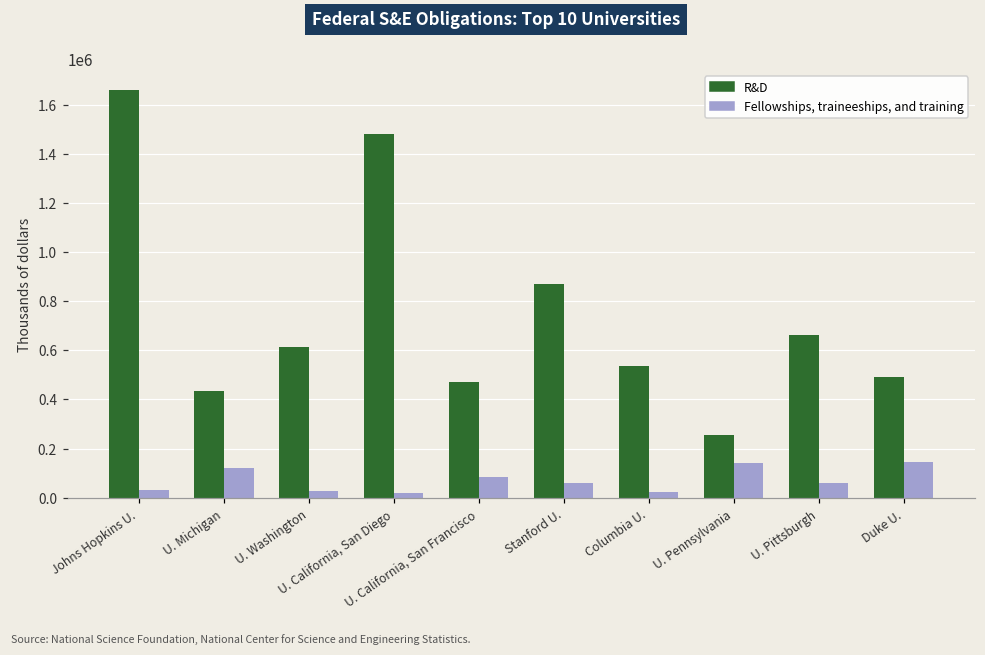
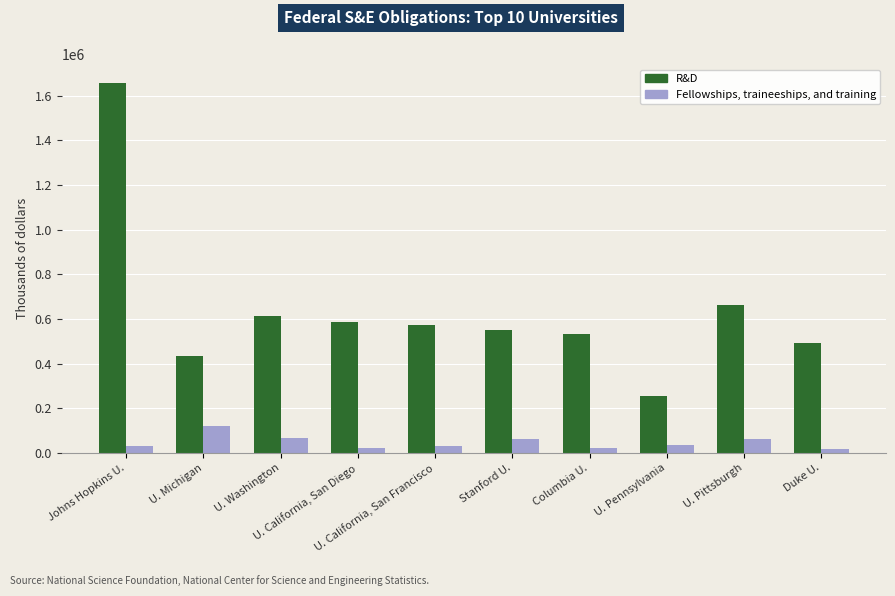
  {
    "R&D": {
      "Johns Hopkins U.": 1660000,
      "U. Michigan": 440000,
      "U. Washington": 610000,
-     "U. California, San Diego": 1480000,
-     "U. California, San Francisco": 470000,
-     "Stanford U.": 870000,
+     "U. California, San Diego": 590000,
+     "U. California, San Francisco": 570000,
+     "Stanford U.": 550000,
      "Columbia U.": 530000,
      "U. Pennsylvania": 260000,
      "U. Pittsburgh": 660000,
      "Duke U.": 490000
    },
    "Fellowships, traineeships, and training": {
      "Johns Hopkins U.": 30000,
      "U. Michigan": 120000,
-     "U. Washington": 30000,
+     "U. Washington": 70000,
      "U. California, San Diego": 20000,
-     "U. California, San Francisco": 90000,
+     "U. California, San Francisco": 30000,
      "Stanford U.": 60000,
      "Columbia U.": 20000,
-     "U. Pennsylvania": 140000,
+     "U. Pennsylvania": 30000,
      "U. Pittsburgh": 60000,
-     "Duke U.": 140000
+     "Duke U.": 20000
    }
  }
